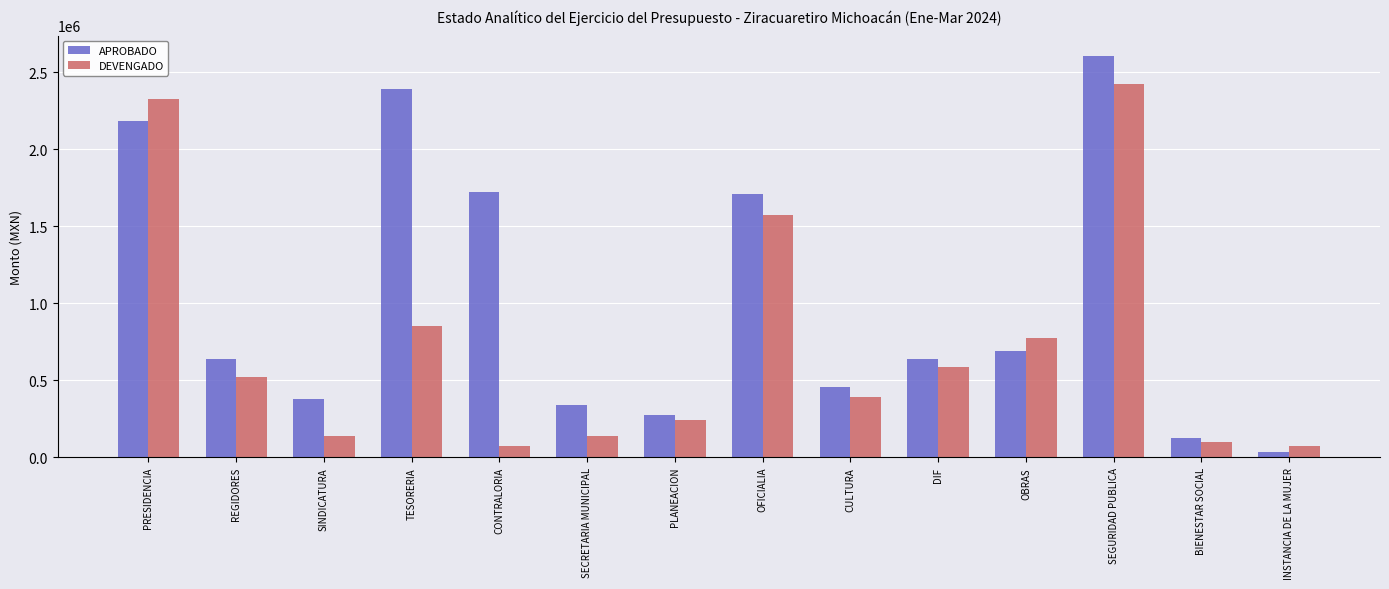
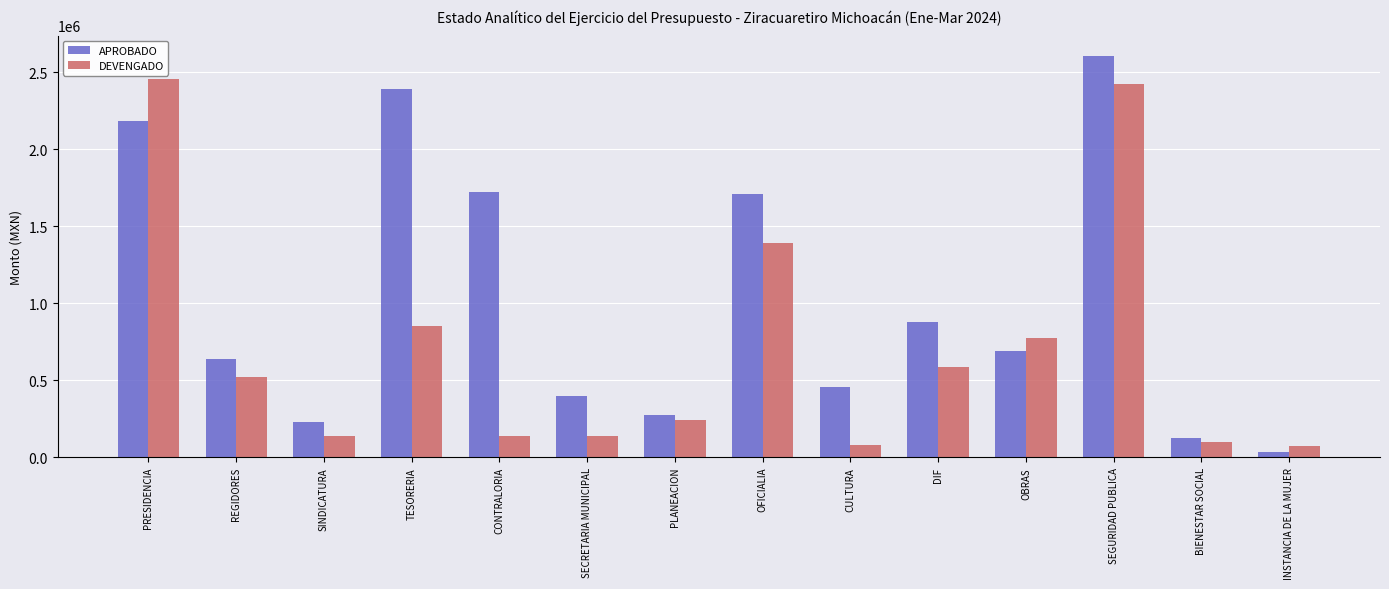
  {
    "APROBADO": {
      "PRESIDENCIA": 2190000,
      "REGIDORES": 640000,
-     "SINDICATURA": 380000,
+     "SINDICATURA": 230000,
      "TESORERIA": 2390000,
      "CONTRALORIA": 1720000,
-     "SECRETARIA MUNICIPAL": 340000,
+     "SECRETARIA MUNICIPAL": 400000,
      "PLANEACION": 270000,
      "OFICIALIA": 1710000,
      "CULTURA": 460000,
-     "DIF": 640000,
+     "DIF": 880000,
      "OBRAS": 690000,
      "SEGURIDAD PUBLICA": 2610000,
      "BIENESTAR SOCIAL": 130000,
      "INSTANCIA DE LA MUJER": 30000
    },
    "DEVENGADO": {
-     "PRESIDENCIA": 2330000,
+     "PRESIDENCIA": 2450000,
      "REGIDORES": 520000,
      "SINDICATURA": 140000,
      "TESORERIA": 850000,
-     "CONTRALORIA": 70000,
+     "CONTRALORIA": 140000,
      "SECRETARIA MUNICIPAL": 140000,
      "PLANEACION": 240000,
-     "OFICIALIA": 1570000,
-     "CULTURA": 390000,
+     "OFICIALIA": 1390000,
+     "CULTURA": 80000,
      "DIF": 590000,
      "OBRAS": 780000,
      "SEGURIDAD PUBLICA": 2430000,
      "BIENESTAR SOCIAL": 100000,
      "INSTANCIA DE LA MUJER": 70000
    }
  }
